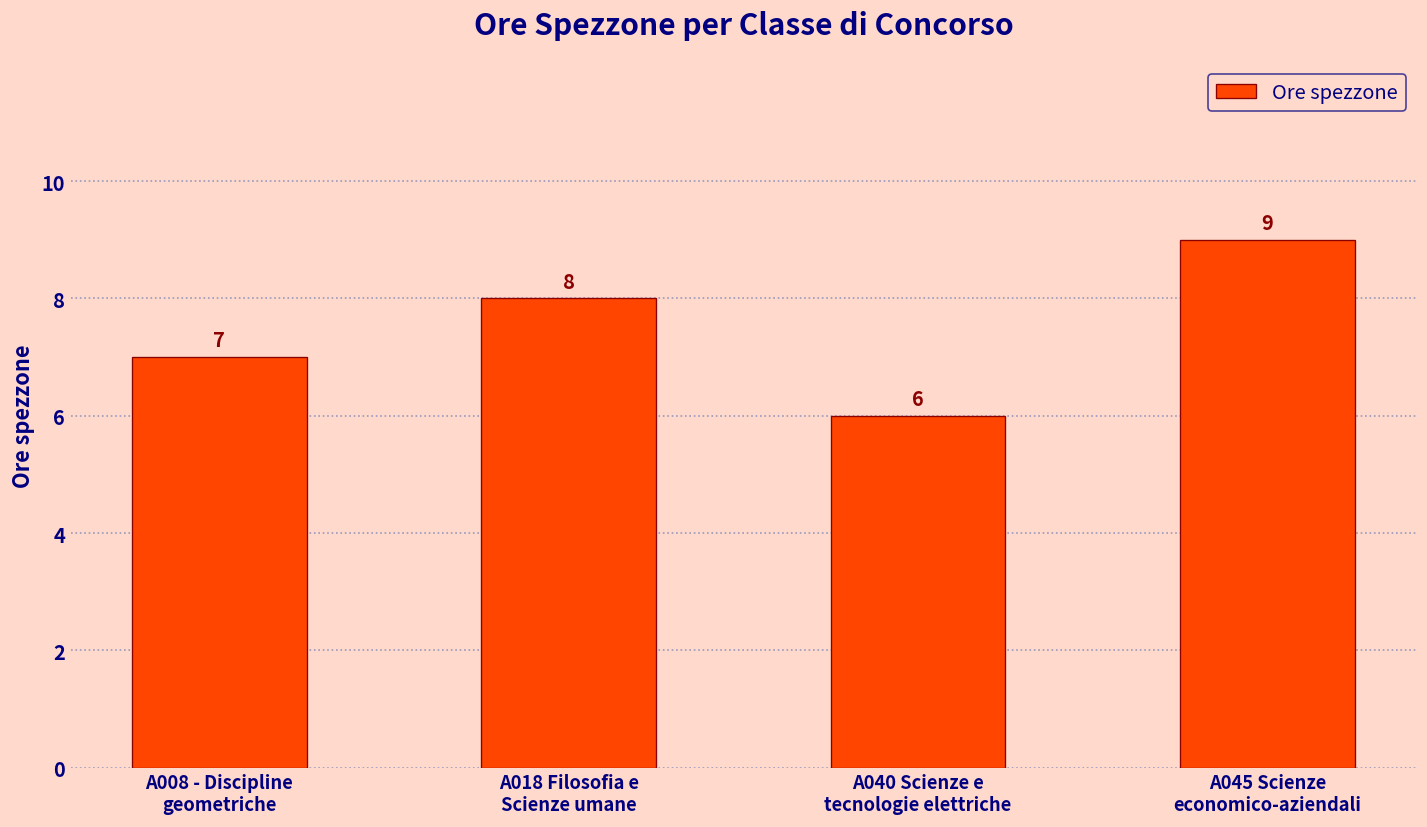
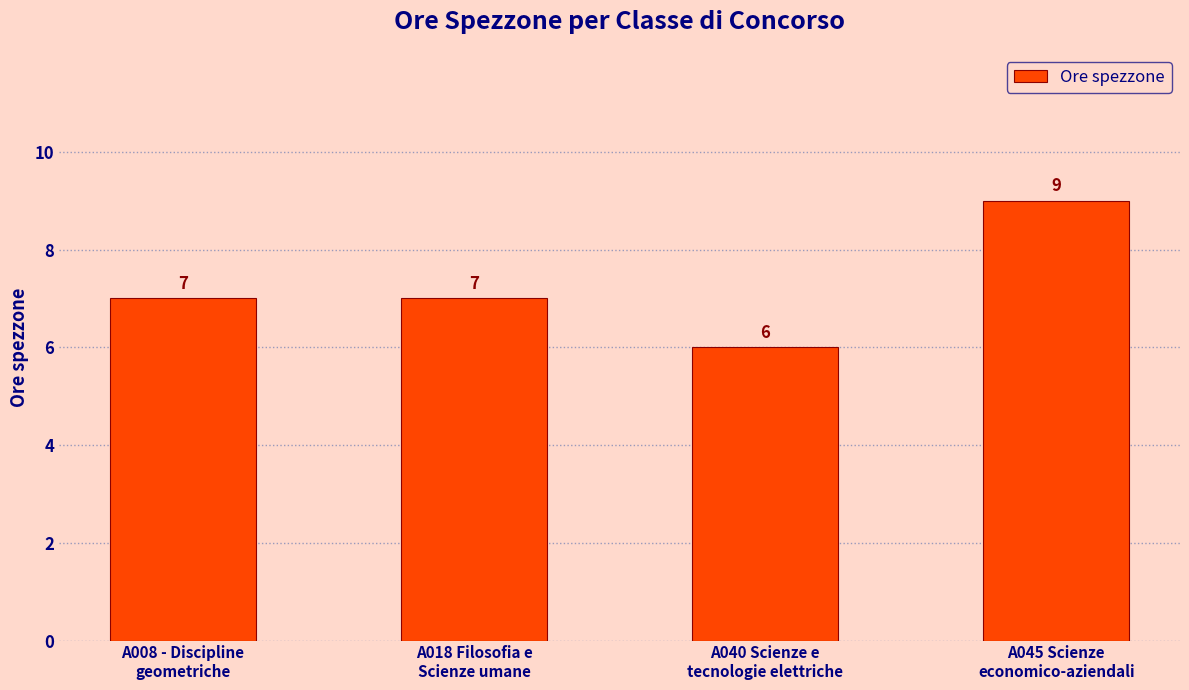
  {
    "A008 - Discipline geometriche": 7,
-   "A018 Filosofia e Scienze umane": 8,
+   "A018 Filosofia e Scienze umane": 7,
    "A040 Scienze e tecnologie elettriche": 6,
    "A045 Scienze economico-aziendali": 9
  }
